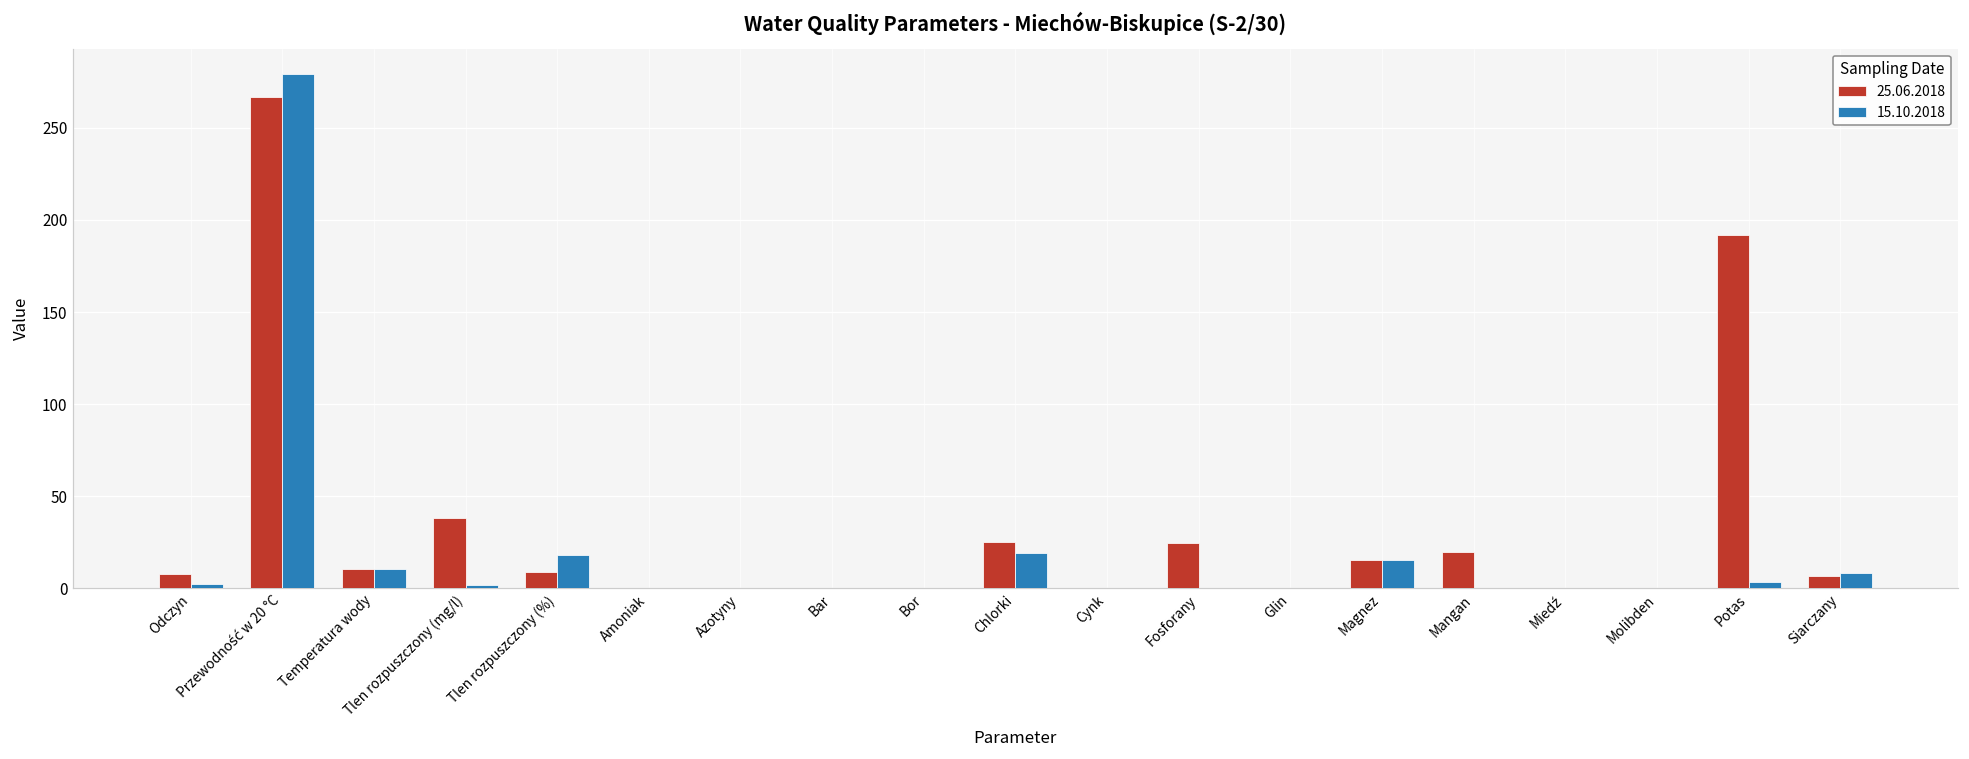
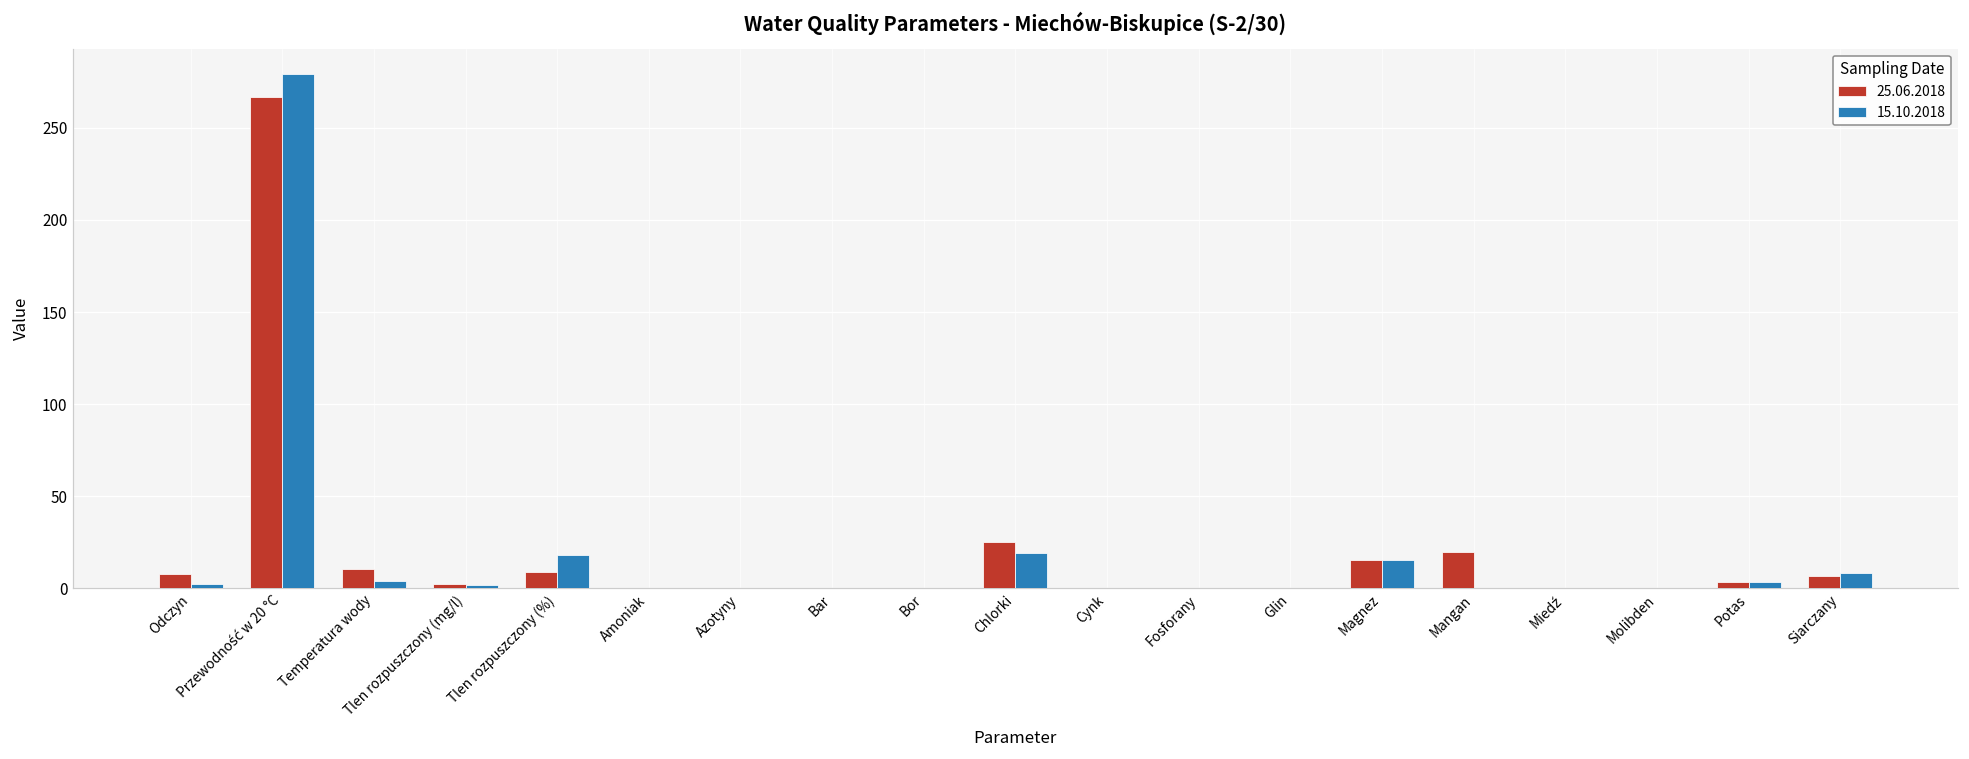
  {
    "25.06.2018": {
      "Odczyn": 8,
      "Przewodność w 20 °C": 267,
      "Temperatura wody": 11,
-     "Tlen rozpuszczony (mg/l)": 38,
+     "Tlen rozpuszczony (mg/l)": 2,
      "Tlen rozpuszczony (%)": 9,
      "Chlorki": 25,
-     "Fosforany": 25,
+     "Fosforany": 0,
      "Magnez": 15,
      "Mangan": 20,
-     "Potas": 192,
+     "Potas": 3,
      "Siarczany": 7
    },
    "15.10.2018": {
      "Odczyn": 3,
      "Przewodność w 20 °C": 279,
-     "Temperatura wody": 10,
+     "Temperatura wody": 4,
      "Tlen rozpuszczony (mg/l)": 2,
      "Tlen rozpuszczony (%)": 18,
      "Chlorki": 19,
      "Magnez": 15,
      "Potas": 3,
      "Siarczany": 8
    }
  }
